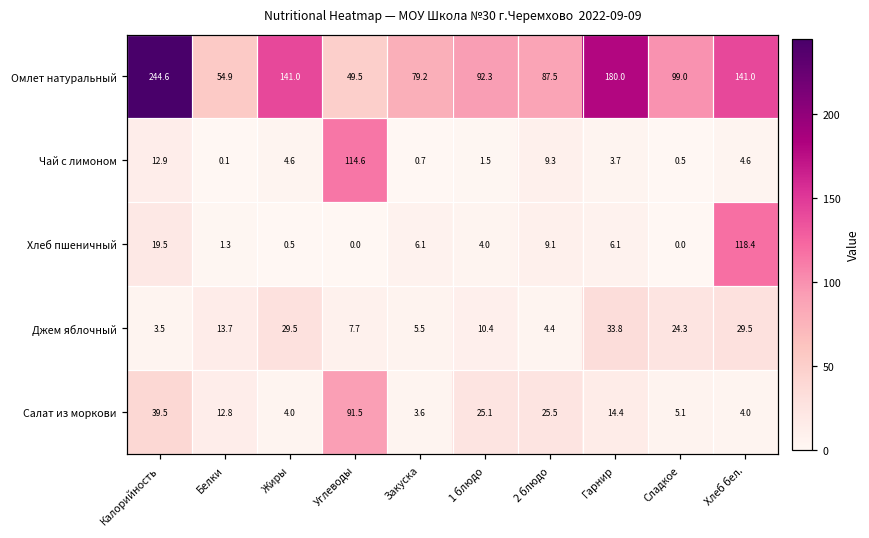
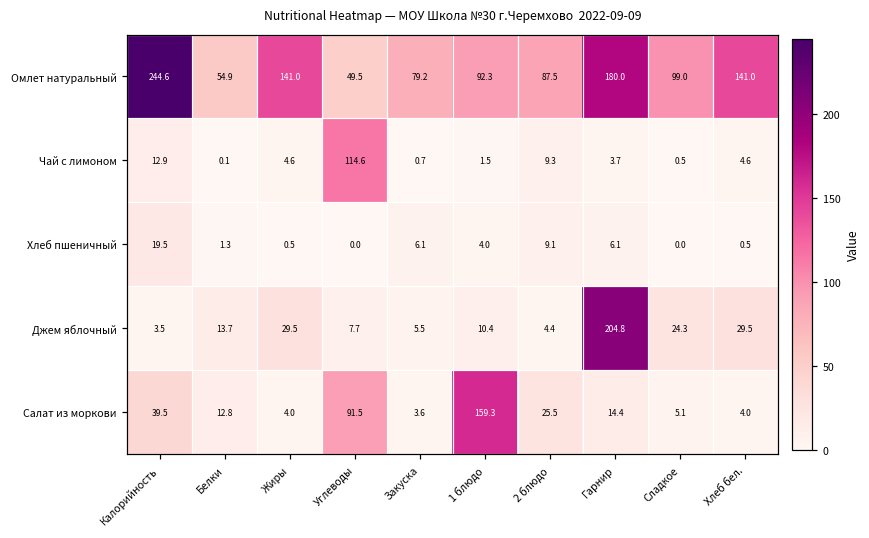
  {
    "Омлет натуральный": {
      "Калорийность": 244.6,
      "Белки": 54.9,
      "Жиры": 141.0,
      "Углеводы": 49.5,
      "Закуска": 79.2,
      "1 блюдо": 92.3,
      "2 блюдо": 87.5,
      "Гарнир": 180.0,
      "Сладкое": 99.0,
      "Хлеб бел.": 141.0
    },
    "Чай с лимоном": {
      "Калорийность": 12.9,
      "Белки": 0.1,
      "Жиры": 4.6,
      "Углеводы": 114.6,
      "Закуска": 0.7,
      "1 блюдо": 1.5,
      "2 блюдо": 9.3,
      "Гарнир": 3.7,
      "Сладкое": 0.5,
      "Хлеб бел.": 4.6
    },
    "Хлеб пшеничный": {
      "Калорийность": 19.5,
      "Белки": 1.3,
      "Жиры": 0.5,
      "Углеводы": 0.0,
      "Закуска": 6.1,
      "1 блюдо": 4.0,
      "2 блюдо": 9.1,
      "Гарнир": 6.1,
      "Сладкое": 0.0,
-     "Хлеб бел.": 118.4
+     "Хлеб бел.": 0.5
    },
    "Джем яблочный": {
      "Калорийность": 3.5,
      "Белки": 13.7,
      "Жиры": 29.5,
      "Углеводы": 7.7,
      "Закуска": 5.5,
      "1 блюдо": 10.4,
      "2 блюдо": 4.4,
-     "Гарнир": 33.8,
+     "Гарнир": 204.8,
      "Сладкое": 24.3,
      "Хлеб бел.": 29.5
    },
    "Салат из моркови": {
      "Калорийность": 39.5,
      "Белки": 12.8,
      "Жиры": 4.0,
      "Углеводы": 91.5,
      "Закуска": 3.6,
-     "1 блюдо": 25.1,
+     "1 блюдо": 159.3,
      "2 блюдо": 25.5,
      "Гарнир": 14.4,
      "Сладкое": 5.1,
      "Хлеб бел.": 4.0
    }
  }
